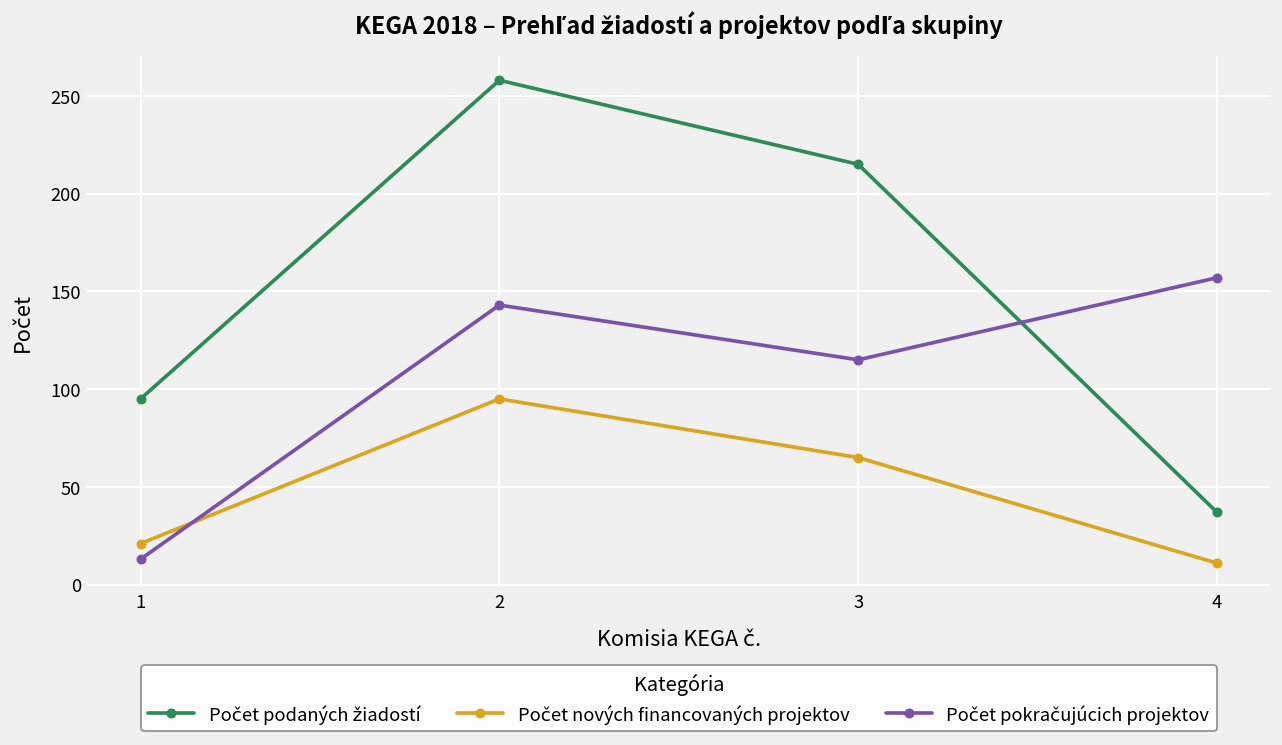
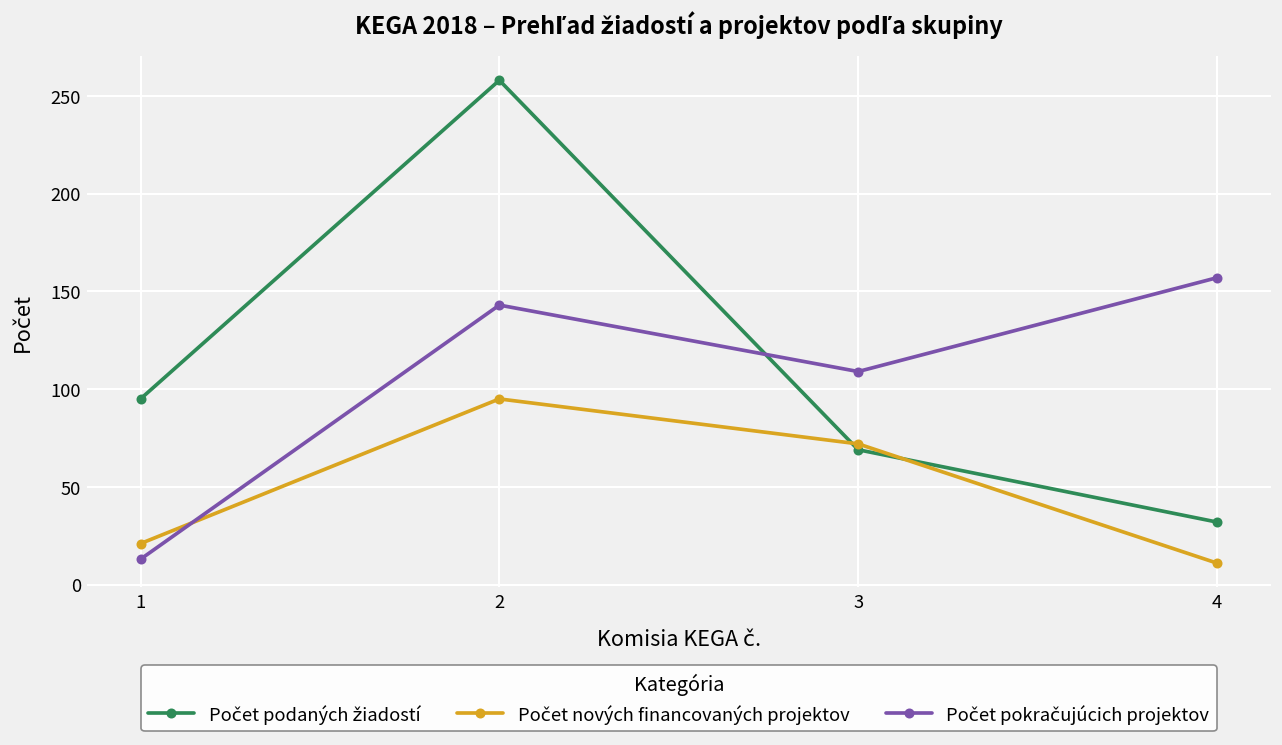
  {
    "Počet podaných žiadostí": {
      "1": 95,
      "2": 258,
-     "3": 215,
-     "4": 37
+     "3": 69,
+     "4": 32
    },
    "Počet nových financovaných projektov": {
      "1": 21,
      "2": 95,
-     "3": 65,
+     "3": 72,
      "4": 11
    },
    "Počet pokračujúcich projektov": {
      "1": 13,
      "2": 143,
-     "3": 115,
+     "3": 109,
      "4": 157
    }
  }
